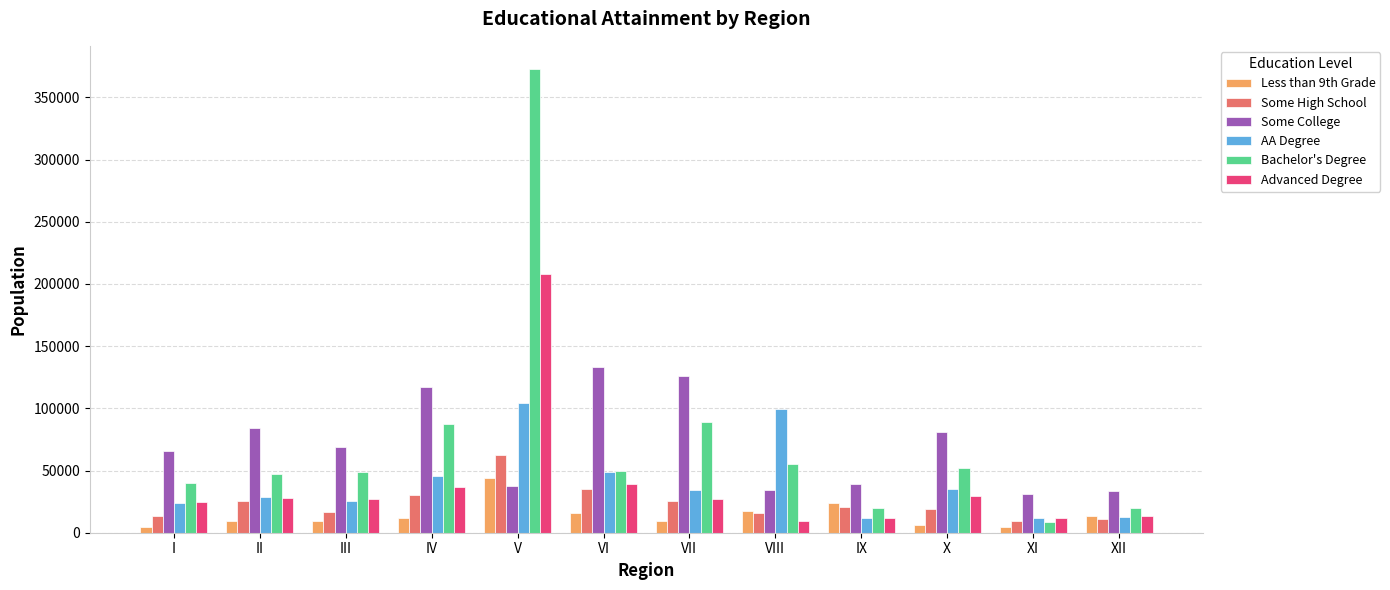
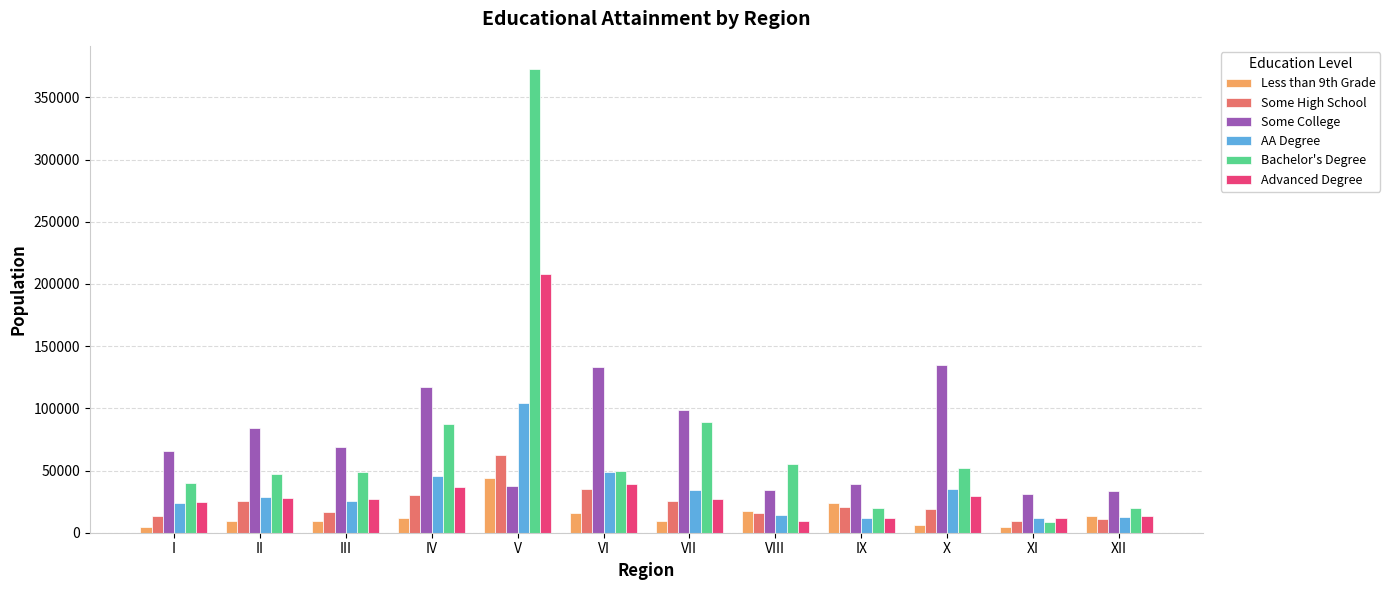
  {
    "Some College": {
      "I": 66000,
      "II": 84000,
      "III": 69000,
      "IV": 117000,
      "V": 38000,
      "VI": 133000,
-     "VII": 126000,
+     "VII": 98000,
      "VIII": 35000,
      "IX": 39000,
-     "X": 81000,
+     "X": 135000,
      "XI": 31000,
      "XII": 34000
    },
    "AA Degree": {
      "I": 24000,
      "II": 29000,
      "III": 26000,
      "IV": 46000,
      "V": 105000,
      "VI": 49000,
      "VII": 34000,
-     "VIII": 100000,
+     "VIII": 14000,
      "IX": 12000,
      "X": 35000,
      "XI": 12000,
      "XII": 13000
    },
    "Bachelor's Degree": {
      "I": 40000,
      "II": 47000,
      "III": 49000,
      "IV": 87000,
      "V": 373000,
      "VI": 50000,
      "VII": 89000,
      "VIII": 56000,
      "IX": 20000,
      "X": 52000,
      "XI": 9000,
      "XII": 20000
    }
  }
